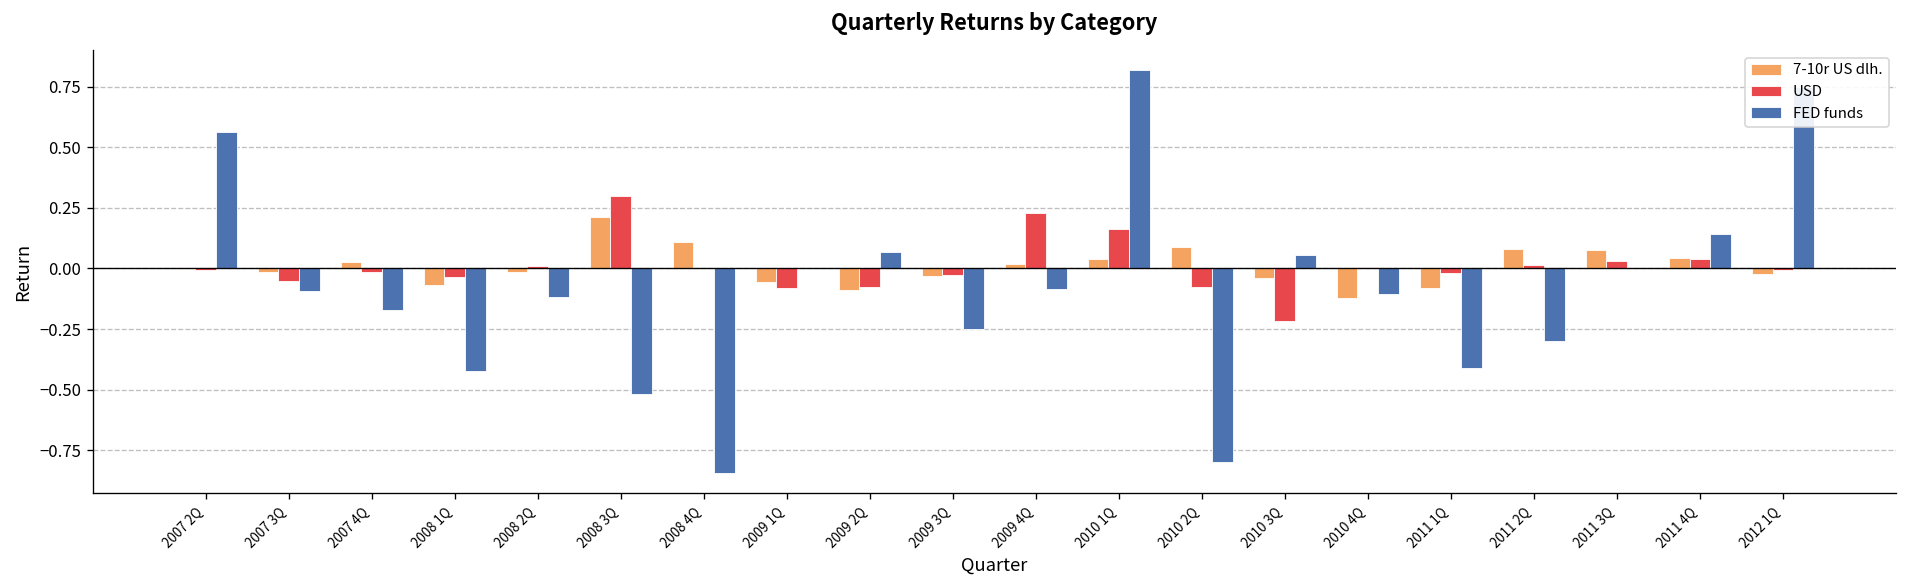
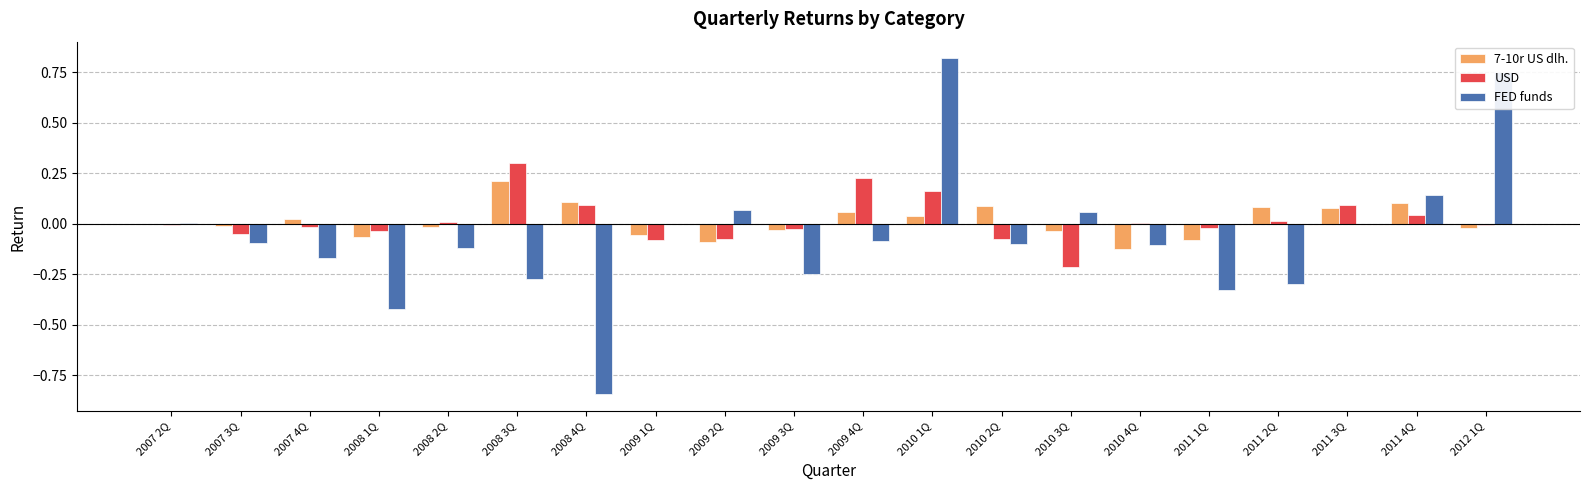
  {
    "7-10r US dlh.": {
      "2007 3Q": -0.01,
      "2007 4Q": 0.03,
      "2008 1Q": -0.07,
      "2008 2Q": -0.02,
      "2008 3Q": 0.21,
      "2008 4Q": 0.11,
      "2009 1Q": -0.06,
      "2009 2Q": -0.09,
      "2009 3Q": -0.03,
-     "2009 4Q": 0.02,
+     "2009 4Q": 0.06,
      "2010 1Q": 0.04,
      "2010 2Q": 0.09,
      "2010 3Q": -0.04,
      "2010 4Q": -0.12,
      "2011 1Q": -0.08,
      "2011 2Q": 0.08,
      "2011 3Q": 0.08,
-     "2011 4Q": 0.04,
+     "2011 4Q": 0.10,
      "2012 1Q": -0.02
    },
    "USD": {
      "2007 3Q": -0.05,
      "2007 4Q": -0.02,
      "2008 1Q": -0.03,
      "2008 3Q": 0.30,
-     "2008 4Q": 0.00,
+     "2008 4Q": 0.09,
      "2009 1Q": -0.08,
      "2009 2Q": -0.07,
      "2009 3Q": -0.03,
      "2009 4Q": 0.23,
      "2010 1Q": 0.16,
      "2010 2Q": -0.08,
      "2010 3Q": -0.22,
      "2011 1Q": -0.02,
      "2011 2Q": 0.01,
-     "2011 3Q": 0.03,
+     "2011 3Q": 0.09,
      "2011 4Q": 0.04
    },
    "FED funds": {
-     "2007 2Q": 0.56,
+     "2007 2Q": 0.00,
      "2007 3Q": -0.10,
      "2007 4Q": -0.17,
      "2008 1Q": -0.42,
      "2008 2Q": -0.12,
-     "2008 3Q": -0.52,
+     "2008 3Q": -0.27,
      "2008 4Q": -0.85,
      "2009 1Q": 0.00,
      "2009 2Q": 0.07,
      "2009 3Q": -0.25,
      "2009 4Q": -0.08,
      "2010 1Q": 0.82,
-     "2010 2Q": -0.8,
+     "2010 2Q": -0.1,
      "2010 3Q": 0.06,
      "2010 4Q": -0.11,
-     "2011 1Q": -0.41,
+     "2011 1Q": -0.33,
      "2011 2Q": -0.30,
      "2011 3Q": 0.00,
      "2011 4Q": 0.14
    }
  }
